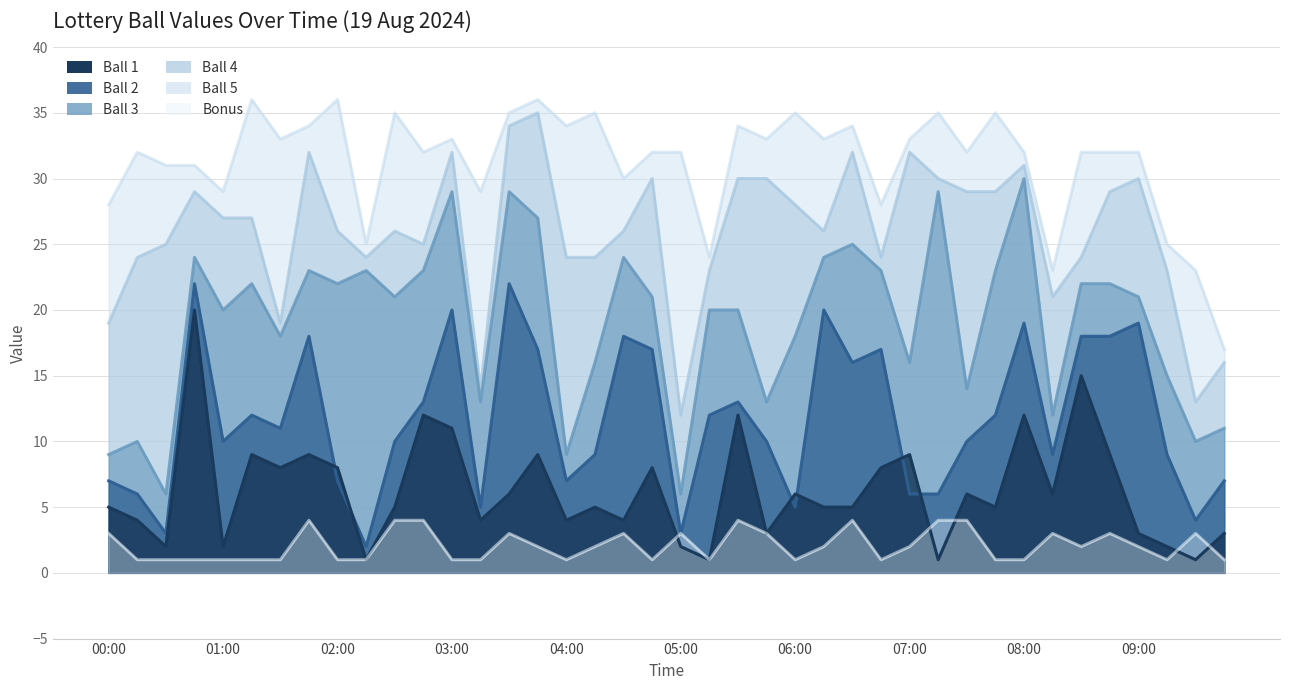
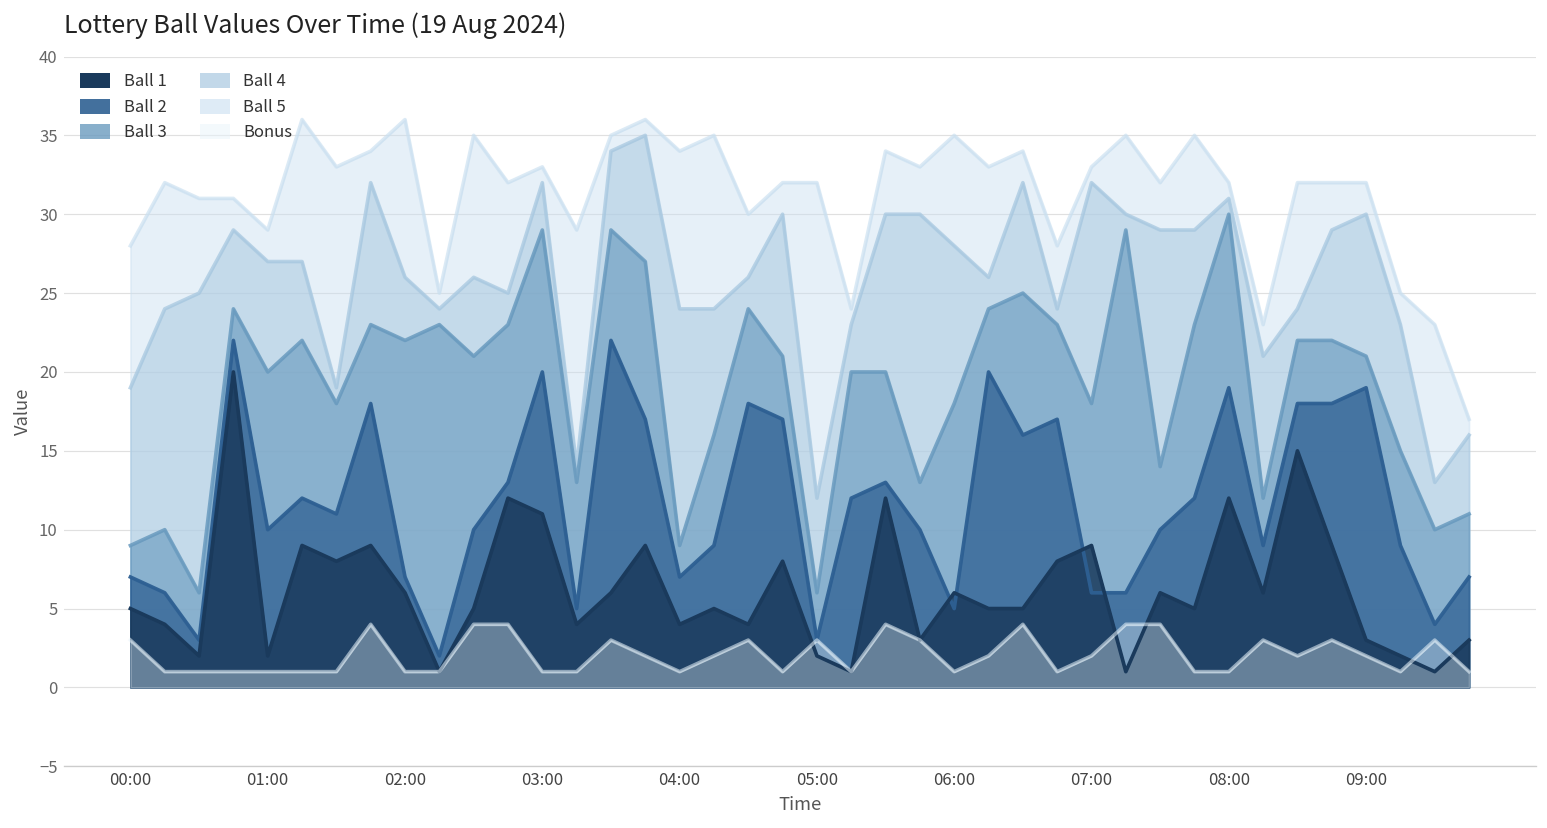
  {
    "Ball 3": {
      "00:00": 9,
      "01:00": 20,
      "02:00": 22,
      "03:00": 29,
      "04:00": 9,
      "05:00": 6,
      "06:00": 18,
-     "07:00": 16,
+     "07:00": 18,
      "08:00": 30,
      "09:00": 21
    },
    "Ball 2": {
      "00:00": 7,
      "01:00": 10,
      "02:00": 7,
      "03:00": 20,
      "04:00": 7,
      "06:00": 5,
      "07:00": 6,
      "08:00": 19,
      "09:00": 19
    },
    "Ball 1": {
      "00:00": 5,
      "01:00": 2,
-     "02:00": 8,
+     "02:00": 6,
      "03:00": 11,
      "04:00": 4,
      "05:00": 2,
      "06:00": 6,
      "07:00": 9,
      "08:00": 12,
      "09:00": 3
    }
  }
